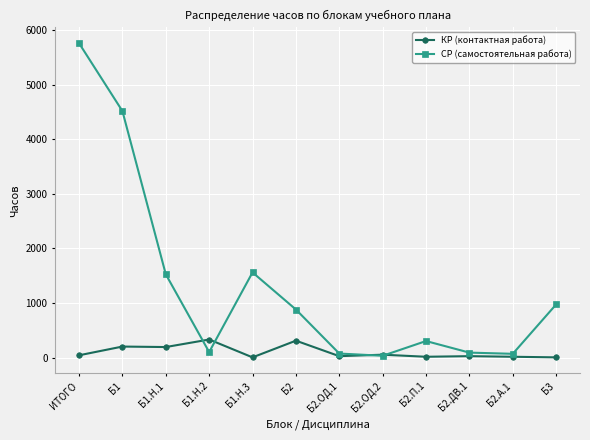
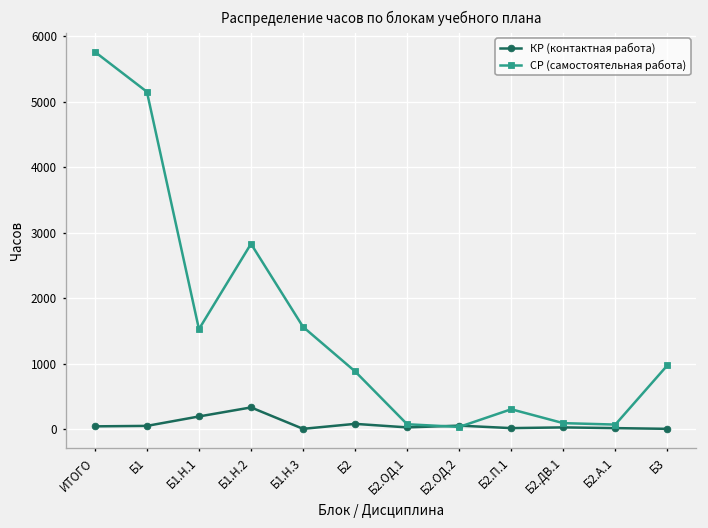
  {
    "КР (контактная работа)": {
      "ИТОГО": 0,
-     "Б1": 200,
+     "Б1": 100,
      "Б1.Н.1": 200,
      "Б1.Н.2": 300,
      "Б1.Н.3": 0,
-     "Б2": 300,
+     "Б2": 100,
      "Б2.ОД.1": 0,
      "Б2.П.1": 0,
      "Б2.ДВ.1": 0,
      "Б2.А.1": 0,
      "Б3": 0
    },
    "СР (самостоятельная работа)": {
      "ИТОГО": 5800,
-     "Б1": 4500,
+     "Б1": 5200,
      "Б1.Н.1": 1500,
-     "Б1.Н.2": 100,
+     "Б1.Н.2": 2800,
      "Б1.Н.3": 1600,
      "Б2": 900,
      "Б2.ОД.1": 100,
      "Б2.П.1": 300,
      "Б2.ДВ.1": 100,
      "Б2.А.1": 100,
      "Б3": 1000
    }
  }
